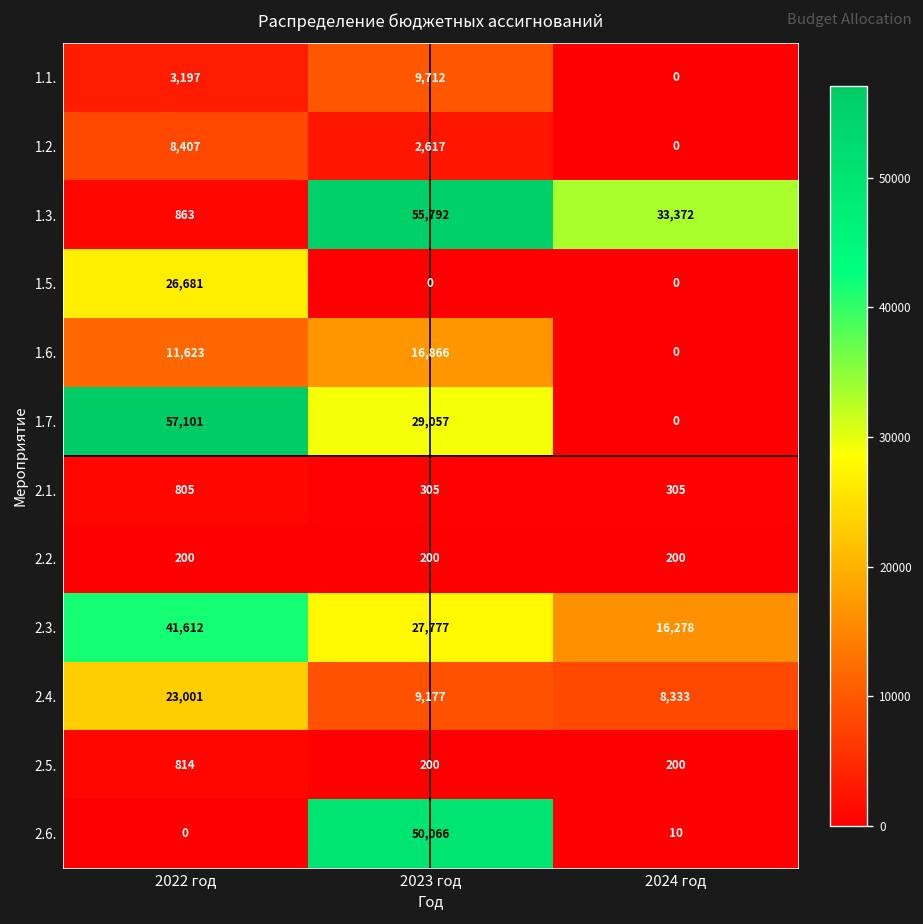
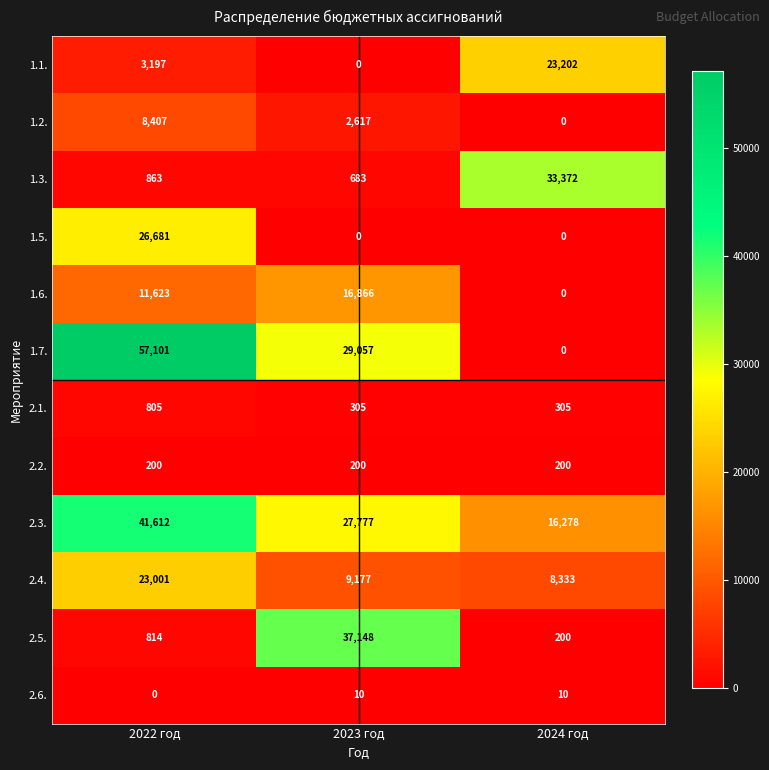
  {
    "1.1.": {
      "2022 год": "3,197",
-     "2023 год": "9,712",
-     "2024 год": "0"
+     "2023 год": "0",
+     "2024 год": "23,202"
    },
    "1.2.": {
      "2022 год": "8,407",
      "2023 год": "2,617",
      "2024 год": "0"
    },
    "1.3.": {
      "2022 год": "863",
-     "2023 год": "55,792",
+     "2023 год": "683",
      "2024 год": "33,372"
    },
    "1.5.": {
      "2022 год": "26,681",
      "2023 год": "0",
      "2024 год": "0"
    },
    "1.6.": {
      "2022 год": "11,623",
      "2023 год": "16,866",
      "2024 год": "0"
    },
    "1.7.": {
      "2022 год": "57,101",
      "2023 год": "29,057",
      "2024 год": "0"
    },
    "2.1.": {
      "2022 год": "805",
      "2023 год": "305",
      "2024 год": "305"
    },
    "2.2.": {
      "2022 год": "200",
      "2023 год": "200",
      "2024 год": "200"
    },
    "2.3.": {
      "2022 год": "41,612",
      "2023 год": "27,777",
      "2024 год": "16,278"
    },
    "2.4.": {
      "2022 год": "23,001",
      "2023 год": "9,177",
      "2024 год": "8,333"
    },
    "2.5.": {
      "2022 год": "814",
-     "2023 год": "200",
+     "2023 год": "37,148",
      "2024 год": "200"
    },
    "2.6.": {
      "2022 год": "0",
-     "2023 год": "50,066",
+     "2023 год": "10",
      "2024 год": "10"
    }
  }
